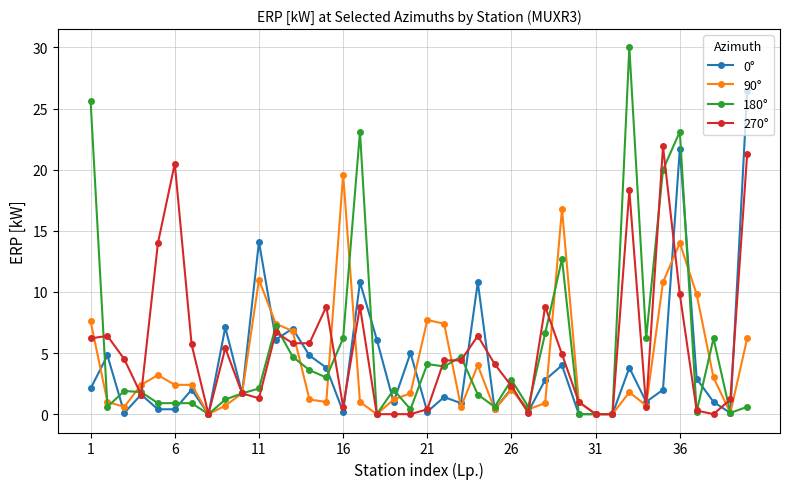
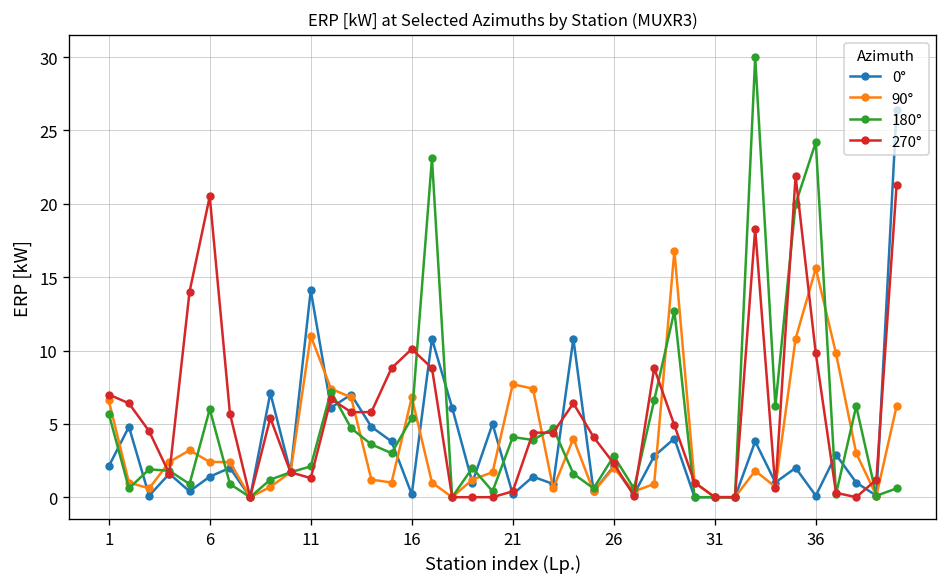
  {
    "0°": {
      "1": 2.1,
-     "6": 0.4,
+     "6": 1.4,
      "11": 14.1,
      "16": 0.2,
-     "36": 21.7
+     "36": 0.1
    },
    "90°": {
-     "1": 7.6,
+     "1": 6.6,
      "6": 2.4,
      "11": 11.0,
-     "16": 19.6,
+     "16": 6.8,
      "21": 7.7,
-     "36": 14.0
+     "36": 15.6
    },
    "180°": {
-     "1": 25.6,
-     "6": 0.9,
+     "1": 5.7,
+     "6": 6.0,
      "11": 2.1,
-     "16": 6.2,
+     "16": 5.4,
      "21": 4.1,
      "26": 2.8,
-     "36": 23.1
+     "36": 24.2
    },
    "270°": {
-     "1": 6.2,
+     "1": 7.0,
      "6": 20.5,
      "11": 1.3,
-     "16": 0.6,
+     "16": 10.1,
      "36": 9.8
    }
  }
